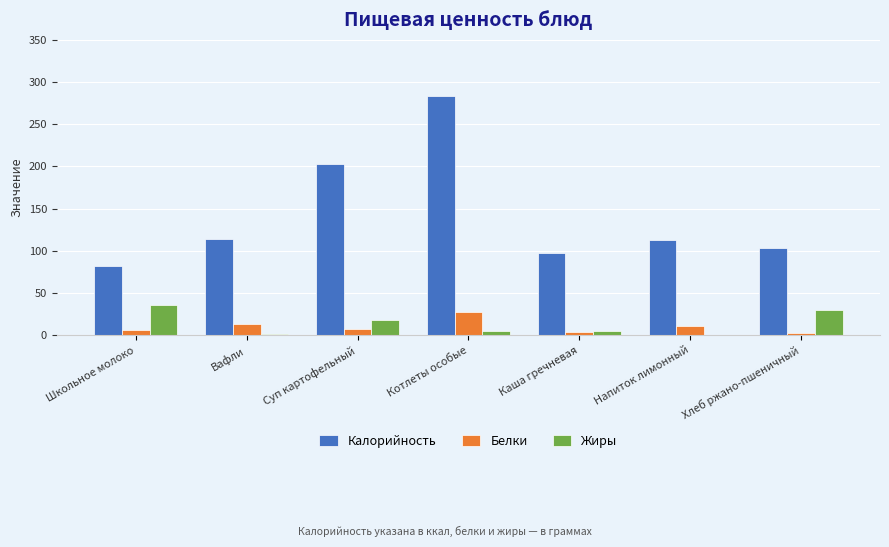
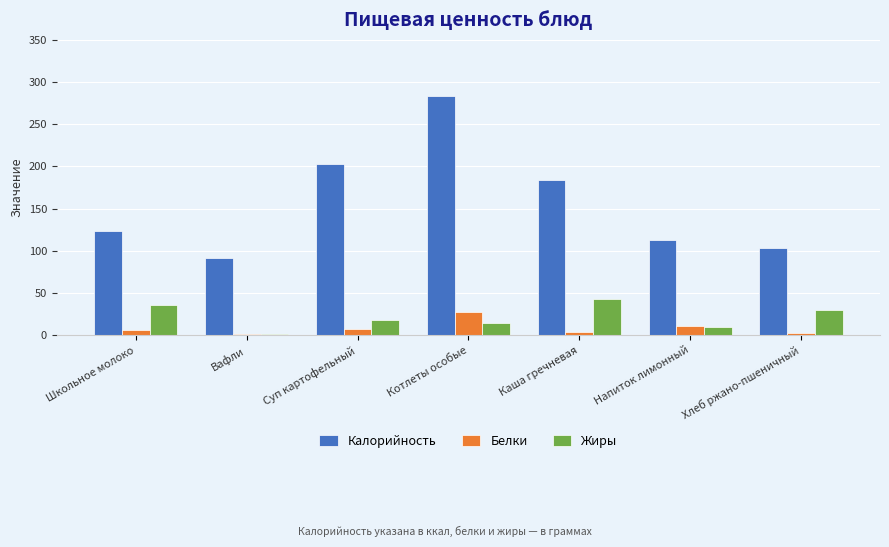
  {
    "Калорийность": {
-     "Школьное молоко": 80,
-     "Вафли": 110,
+     "Школьное молоко": 120,
+     "Вафли": 90,
      "Суп картофельный": 200,
      "Котлеты особые": 280,
-     "Каша гречневая": 100,
+     "Каша гречневая": 180,
      "Напиток лимонный": 110,
      "Хлеб ржано-пшеничный": 100
    },
    "Белки": {
      "Школьное молоко": 10,
-     "Вафли": 10,
+     "Вафли": 0,
      "Суп картофельный": 10,
      "Котлеты особые": 30,
      "Каша гречневая": 0,
      "Напиток лимонный": 10
    },
    "Жиры": {
      "Школьное молоко": 40,
      "Суп картофельный": 20,
-     "Котлеты особые": 0,
-     "Каша гречневая": 0,
-     "Напиток лимонный": 0,
+     "Котлеты особые": 10,
+     "Каша гречневая": 40,
+     "Напиток лимонный": 10,
      "Хлеб ржано-пшеничный": 30
    }
  }
